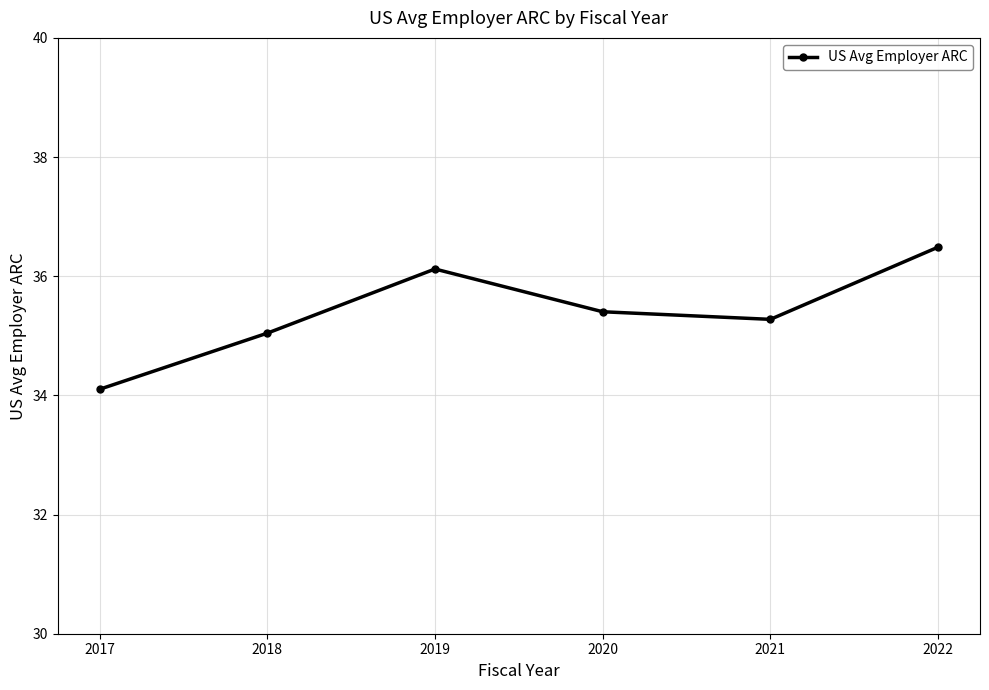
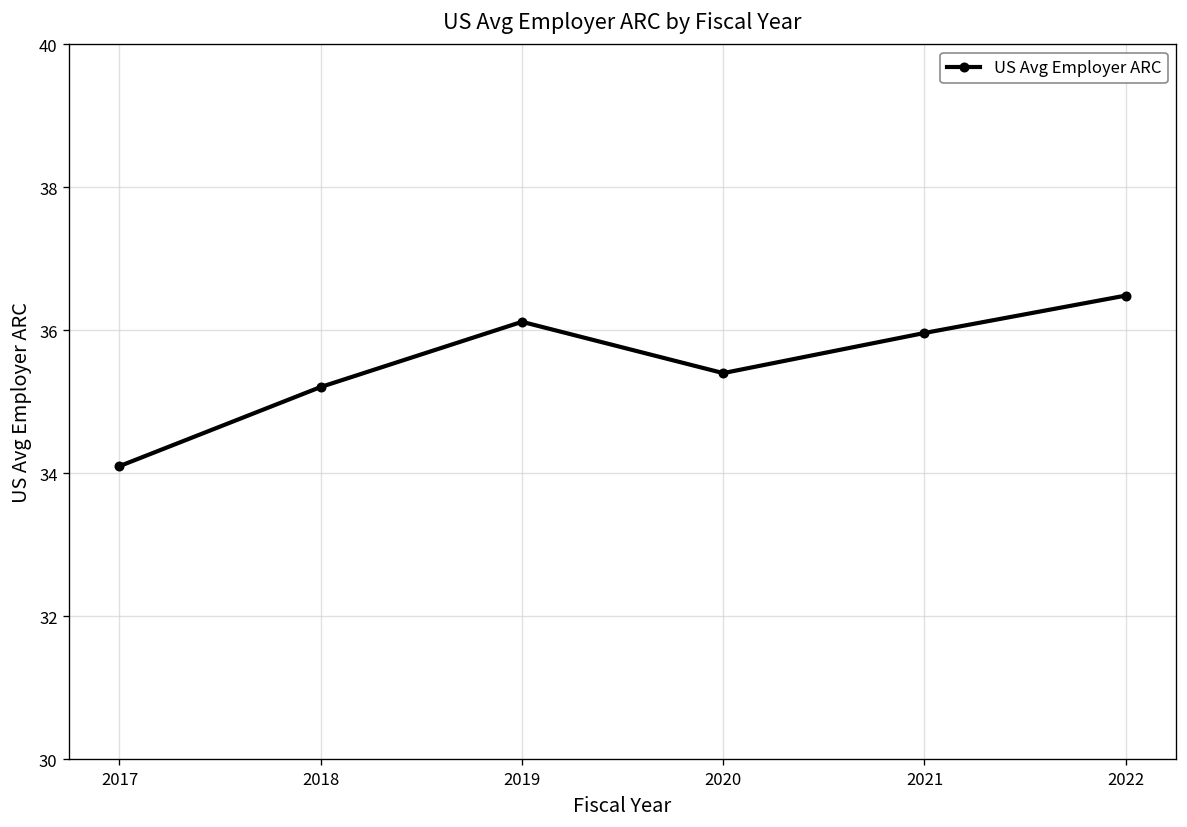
  {
    "2017": 34.1,
-   "2018": 35.0,
+   "2018": 35.2,
    "2019": 36.1,
    "2020": 35.4,
-   "2021": 35.3,
+   "2021": 36.0,
    "2022": 36.5
  }
